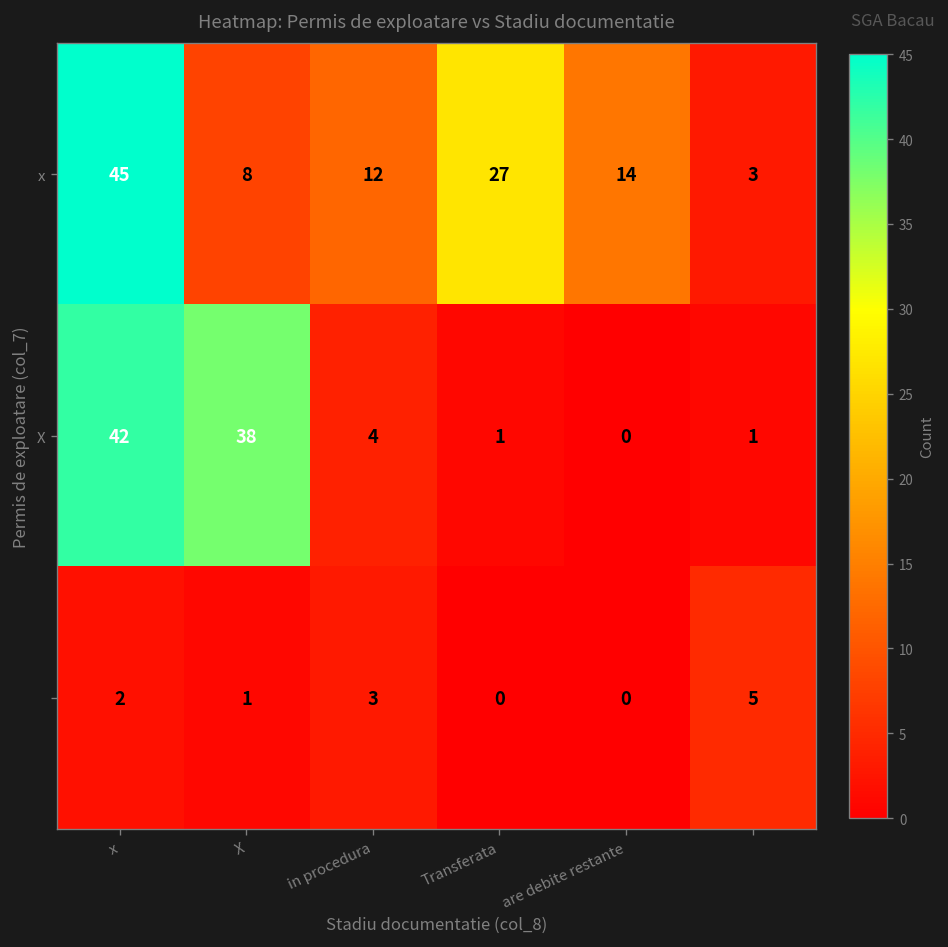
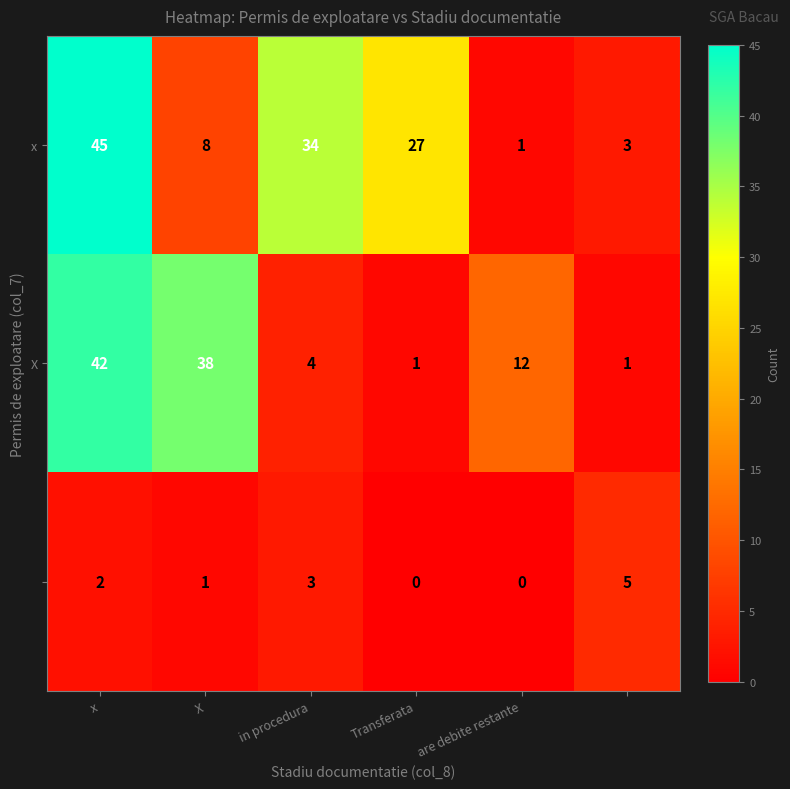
  {
    "x": {
      "x": 45,
      "X": 8,
-     "in procedura": 12,
+     "in procedura": 34,
      "Transferata": 27,
-     "are debite restante": 14
+     "are debite restante": 1
    },
    "X": {
      "x": 42,
      "X": 38,
      "in procedura": 4,
      "Transferata": 1,
-     "are debite restante": 0
+     "are debite restante": 12
    }
  }
